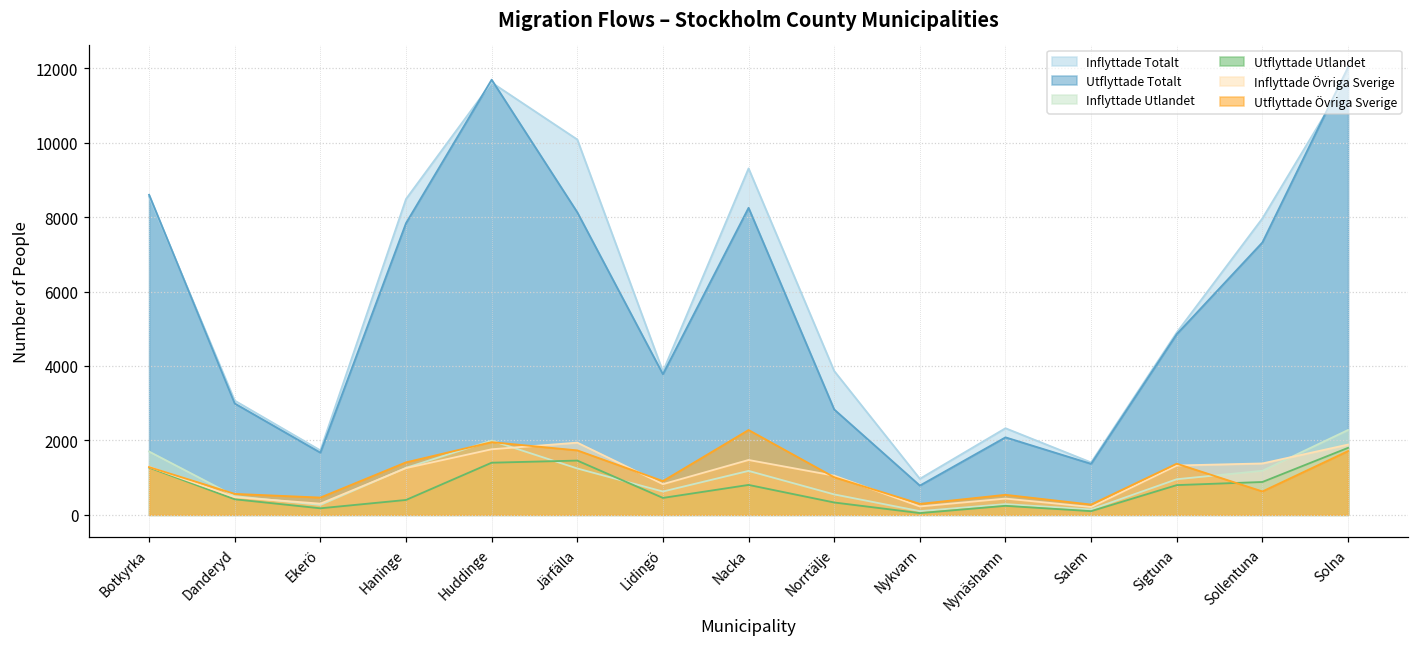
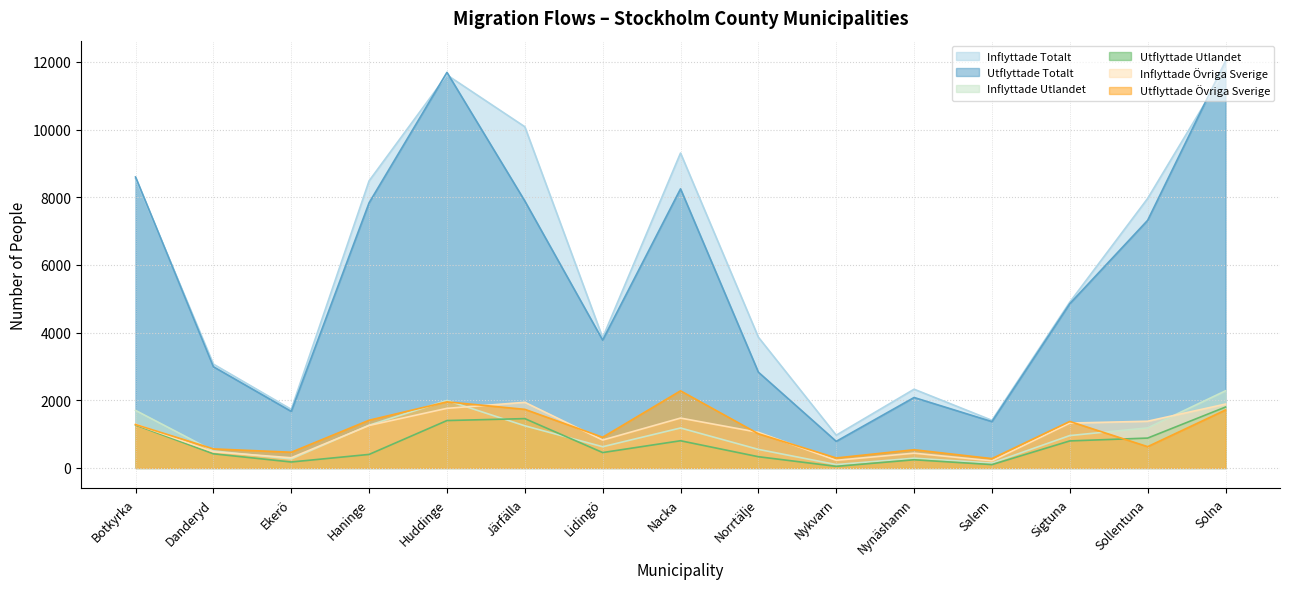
  {
    "Utflyttade Totalt": {
      "Danderyd": 3000,
      "Haninge": 7800,
      "Huddinge": 11700,
-     "Järfälla": 8100,
+     "Järfälla": 7900,
      "Nacka": 8200,
      "Norrtälje": 2800,
      "Nykvarn": 800,
      "Nynäshamn": 2100,
      "Sollentuna": 7300
    },
    "Utflyttade Utlandet": {
      "Ekerö": 200,
      "Haninge": 400,
      "Huddinge": 1400,
      "Järfälla": 1500,
      "Lidingö": 500,
      "Nacka": 800,
      "Norrtälje": 300,
      "Sigtuna": 800,
      "Sollentuna": 900,
      "Solna": 1800
    },
    "Utflyttade Övriga Sverige": {
      "Ekerö": 500,
      "Haninge": 1400,
      "Järfälla": 1700,
      "Lidingö": 900,
      "Nacka": 2300,
      "Nynäshamn": 500,
      "Sollentuna": 600,
      "Solna": 1700
    }
  }
